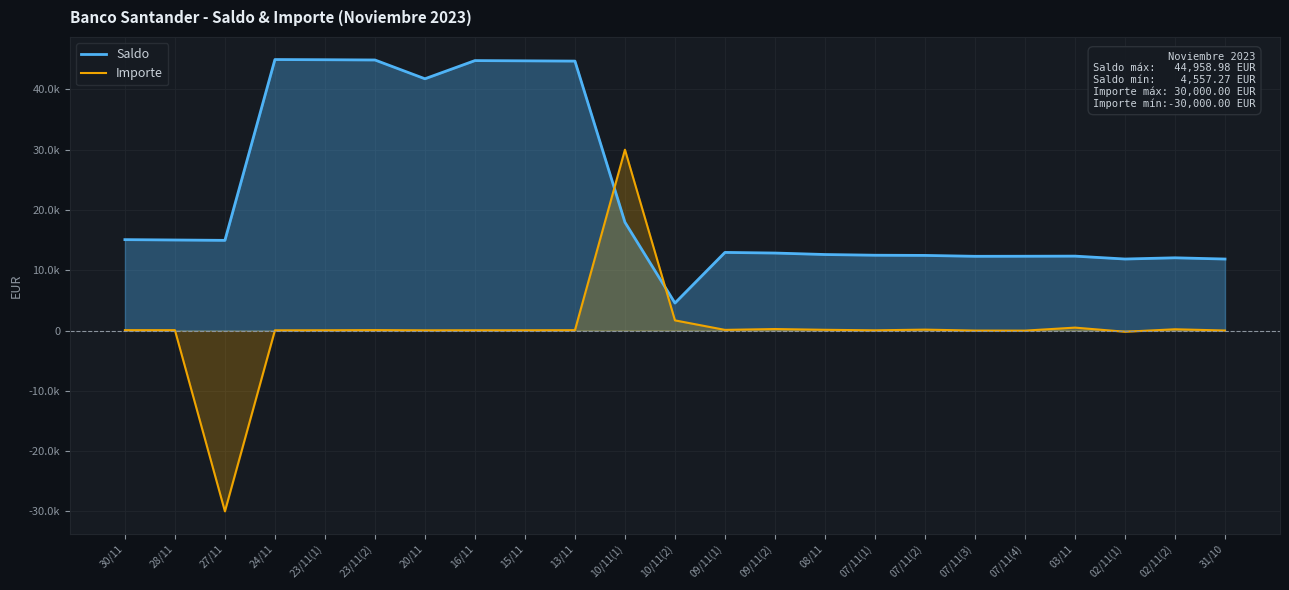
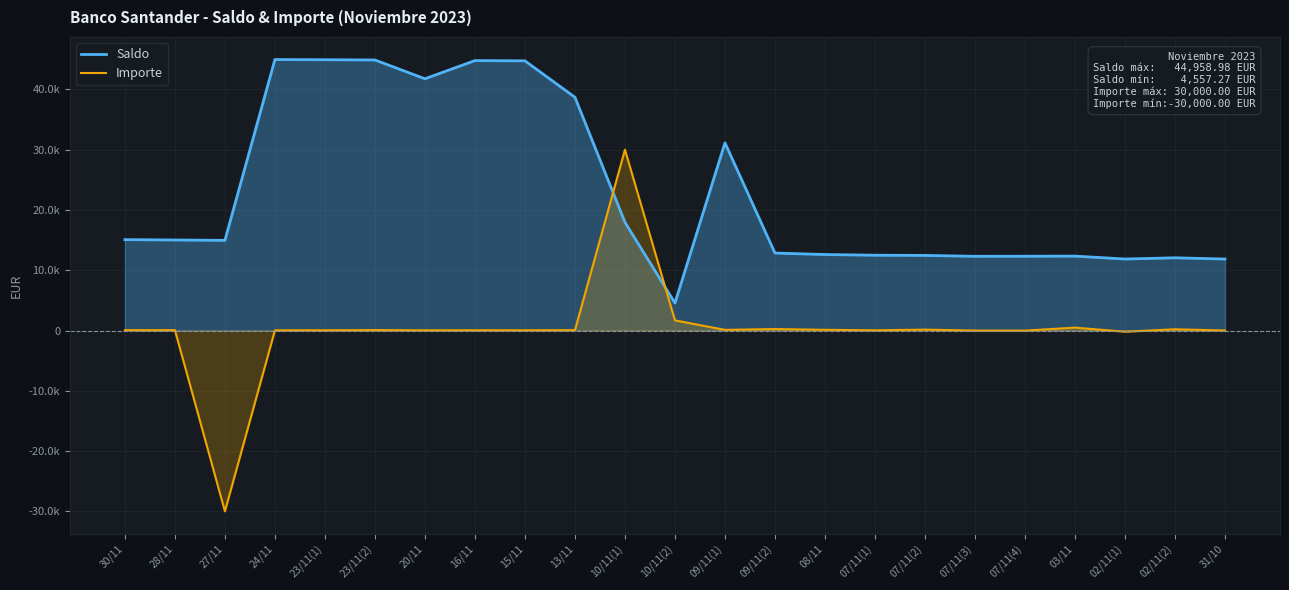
  {
    "Saldo": {
      "30/11": 15000,
      "28/11": 15000,
      "27/11": 15000,
      "24/11": 45000,
      "23/11(1)": 45000,
      "23/11(2)": 45000,
      "20/11": 42000,
      "16/11": 45000,
      "15/11": 45000,
-     "13/11": 45000,
+     "13/11": 39000,
      "10/11(1)": 18000,
      "10/11(2)": 5000,
-     "09/11(1)": 13000,
+     "09/11(1)": 31000,
      "09/11(2)": 13000,
      "08/11": 13000,
      "07/11(1)": 12000,
      "07/11(2)": 12000,
      "07/11(3)": 12000,
      "07/11(4)": 12000,
      "03/11": 12000,
      "02/11(1)": 12000,
      "02/11(2)": 12000,
      "31/10": 12000
    }
  }
